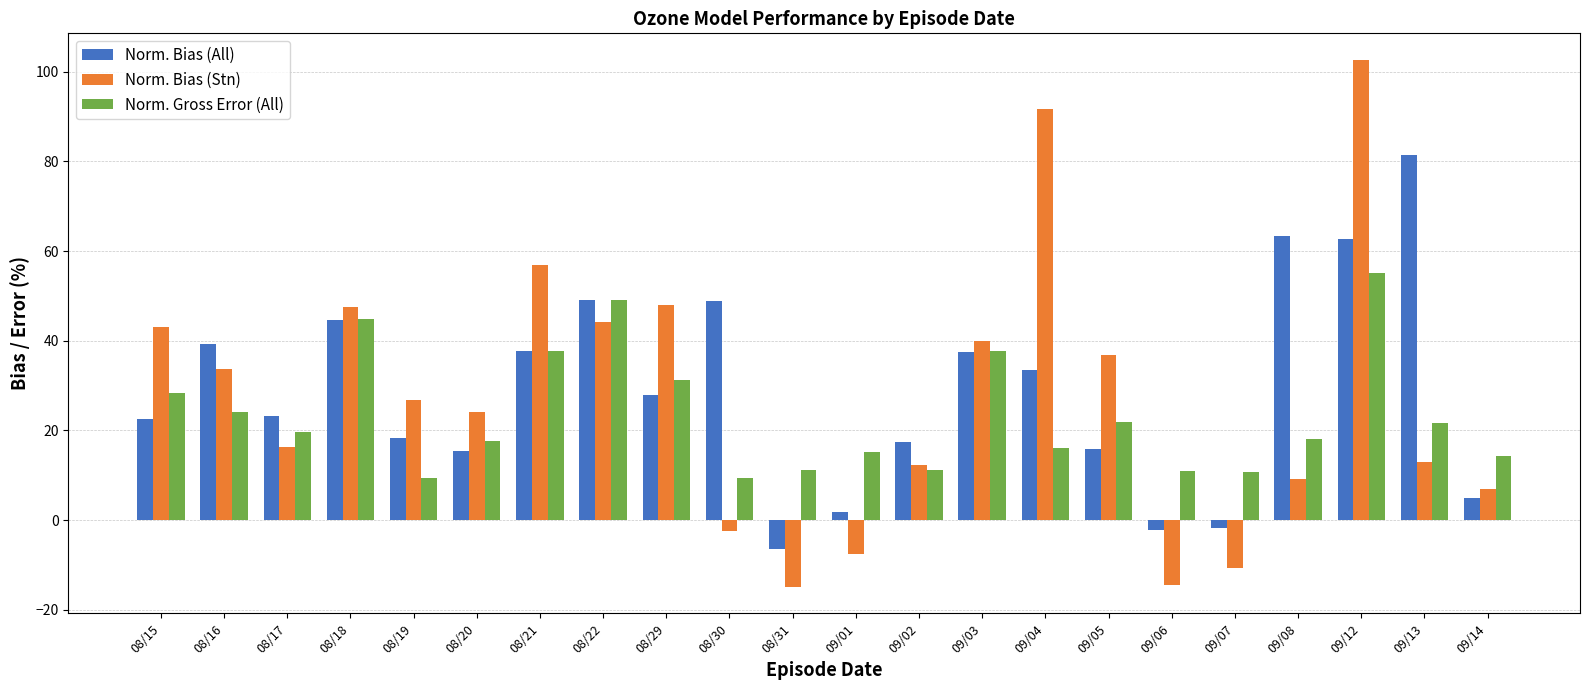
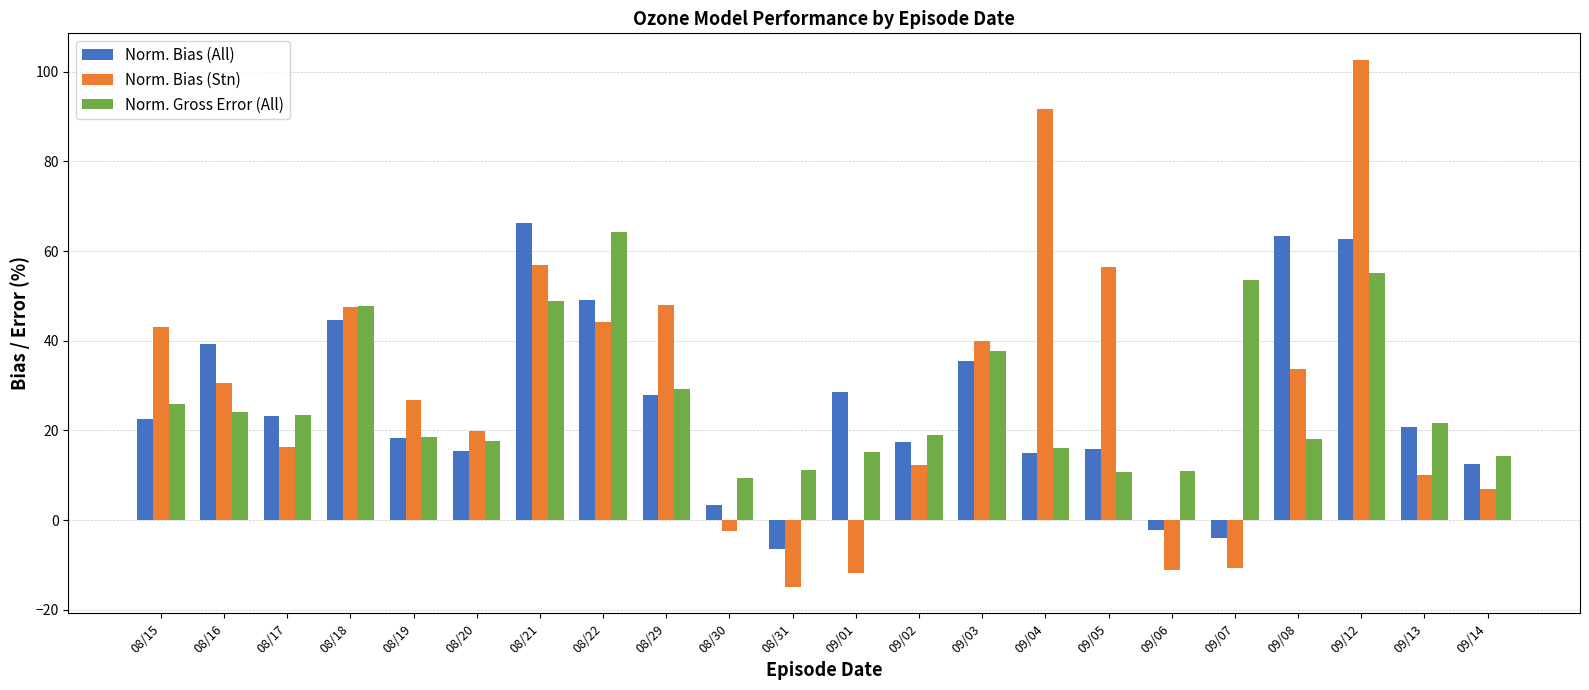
  {
    "Norm. Bias (All)": {
      "08/15": 23,
      "08/16": 39,
      "08/17": 23,
      "08/18": 45,
      "08/19": 18,
      "08/20": 15,
-     "08/21": 38,
+     "08/21": 66,
      "08/22": 49,
      "08/29": 28,
-     "08/30": 49,
+     "08/30": 3,
      "08/31": -7,
-     "09/01": 2,
+     "09/01": 29,
      "09/02": 18,
-     "09/03": 38,
-     "09/04": 34,
+     "09/03": 35,
+     "09/04": 15,
      "09/05": 16,
      "09/06": -2,
-     "09/07": -2,
+     "09/07": -4,
      "09/08": 63,
      "09/12": 63,
-     "09/13": 81,
-     "09/14": 5
+     "09/13": 21,
+     "09/14": 13
    },
    "Norm. Bias (Stn)": {
      "08/15": 43,
-     "08/16": 34,
+     "08/16": 31,
      "08/17": 16,
      "08/18": 48,
      "08/19": 27,
-     "08/20": 24,
+     "08/20": 20,
      "08/21": 57,
      "08/22": 44,
      "08/29": 48,
      "08/30": -3,
      "08/31": -15,
-     "09/01": -8,
+     "09/01": -12,
      "09/02": 12,
      "09/03": 40,
      "09/04": 92,
-     "09/05": 37,
-     "09/06": -15,
+     "09/05": 57,
+     "09/06": -11,
      "09/07": -11,
-     "09/08": 9,
+     "09/08": 34,
      "09/12": 103,
-     "09/13": 13,
+     "09/13": 10,
      "09/14": 7
    },
    "Norm. Gross Error (All)": {
-     "08/15": 28,
+     "08/15": 26,
      "08/16": 24,
-     "08/17": 20,
-     "08/18": 45,
-     "08/19": 9,
+     "08/17": 24,
+     "08/18": 48,
+     "08/19": 19,
      "08/20": 18,
-     "08/21": 38,
-     "08/22": 49,
-     "08/29": 31,
+     "08/21": 49,
+     "08/22": 64,
+     "08/29": 29,
      "08/30": 9,
      "08/31": 11,
      "09/01": 15,
-     "09/02": 11,
+     "09/02": 19,
      "09/03": 38,
      "09/04": 16,
-     "09/05": 22,
+     "09/05": 11,
      "09/06": 11,
-     "09/07": 11,
+     "09/07": 54,
      "09/08": 18,
      "09/12": 55,
      "09/13": 22,
      "09/14": 14
    }
  }
